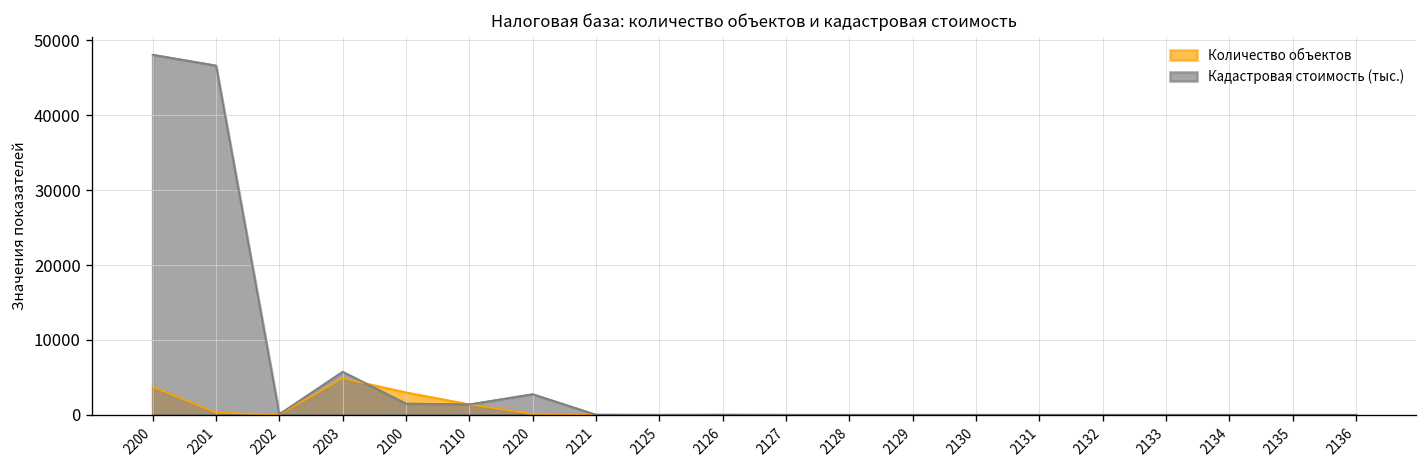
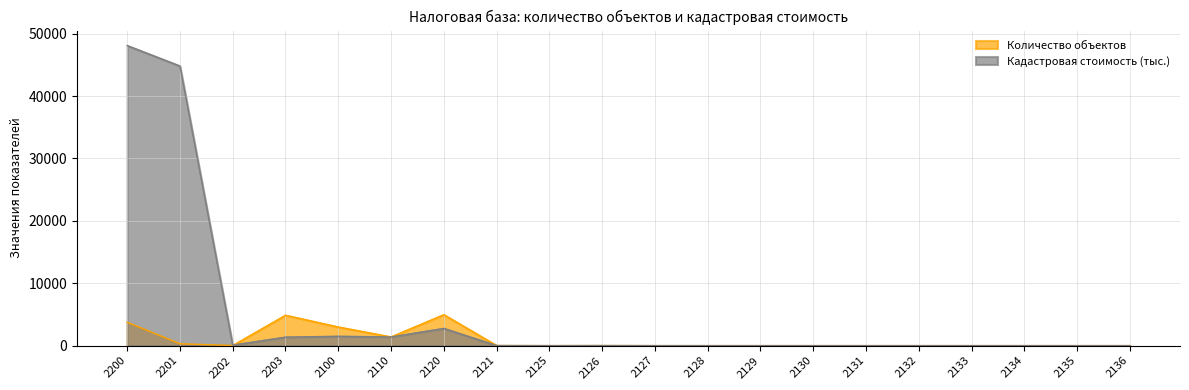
  {
    "Количество объектов": {
      "2200": 4000,
      "2201": 0,
      "2203": 5000,
      "2100": 3000,
-     "2120": 0
+     "2120": 5000
    },
    "Кадастровая стоимость (тыс.)": {
      "2200": 48000,
-     "2201": 47000,
-     "2203": 6000,
+     "2201": 45000,
+     "2203": 1000,
      "2100": 1000,
      "2120": 3000
    }
  }
